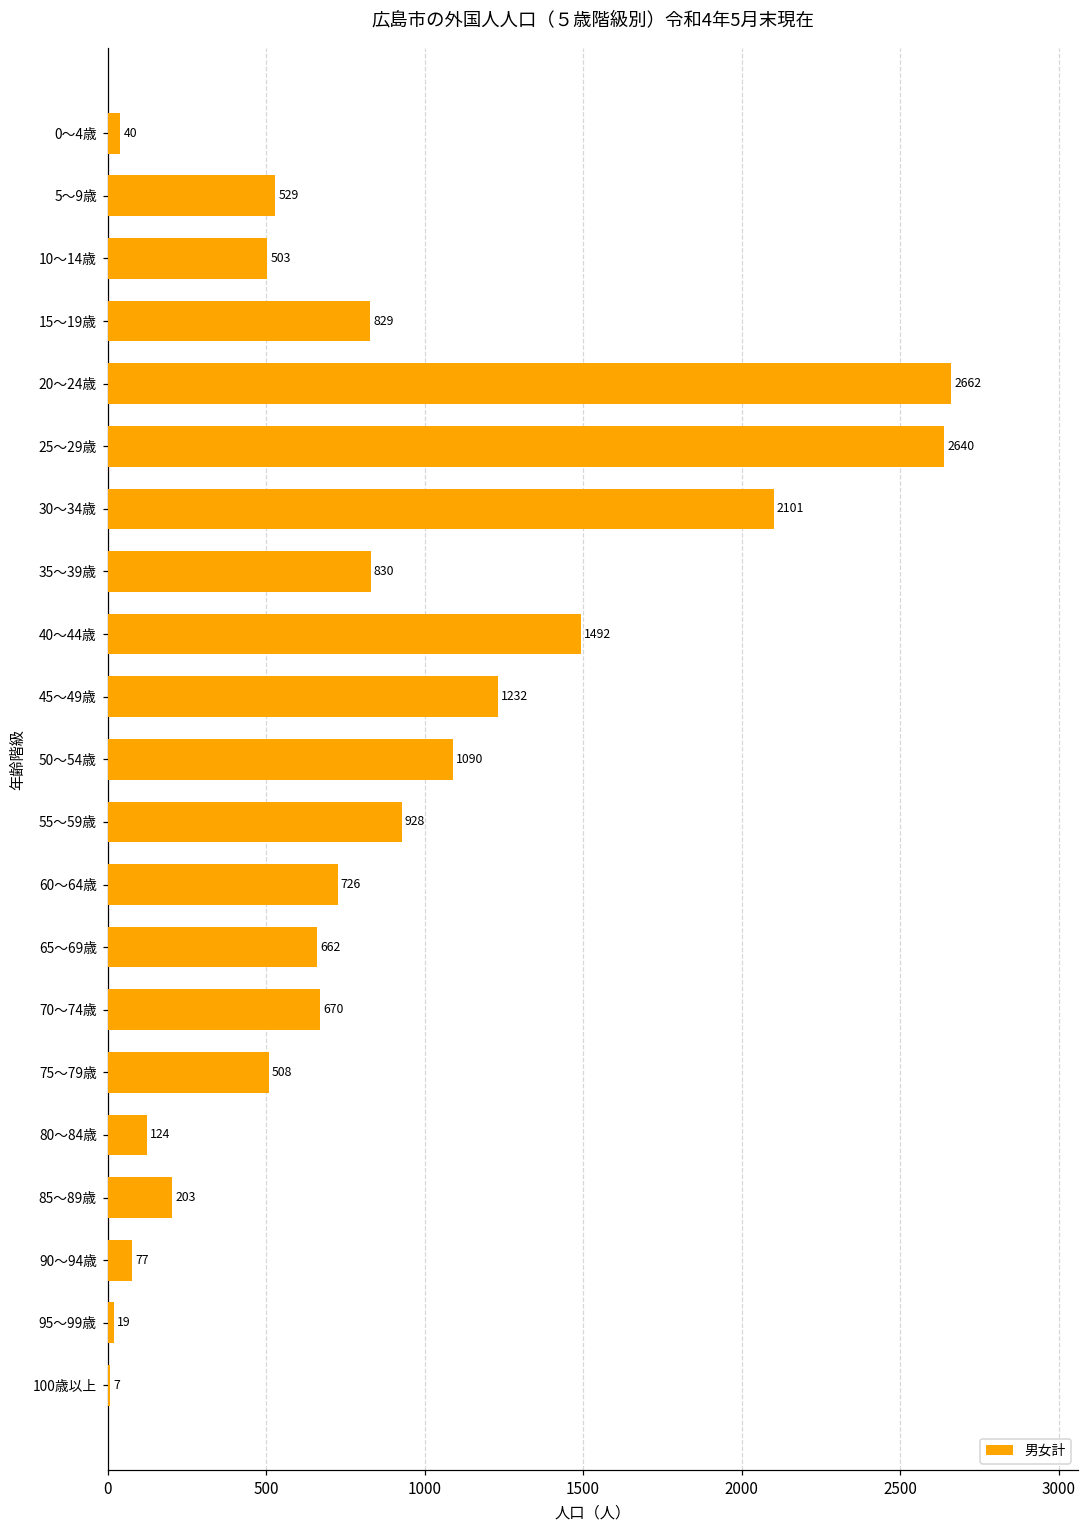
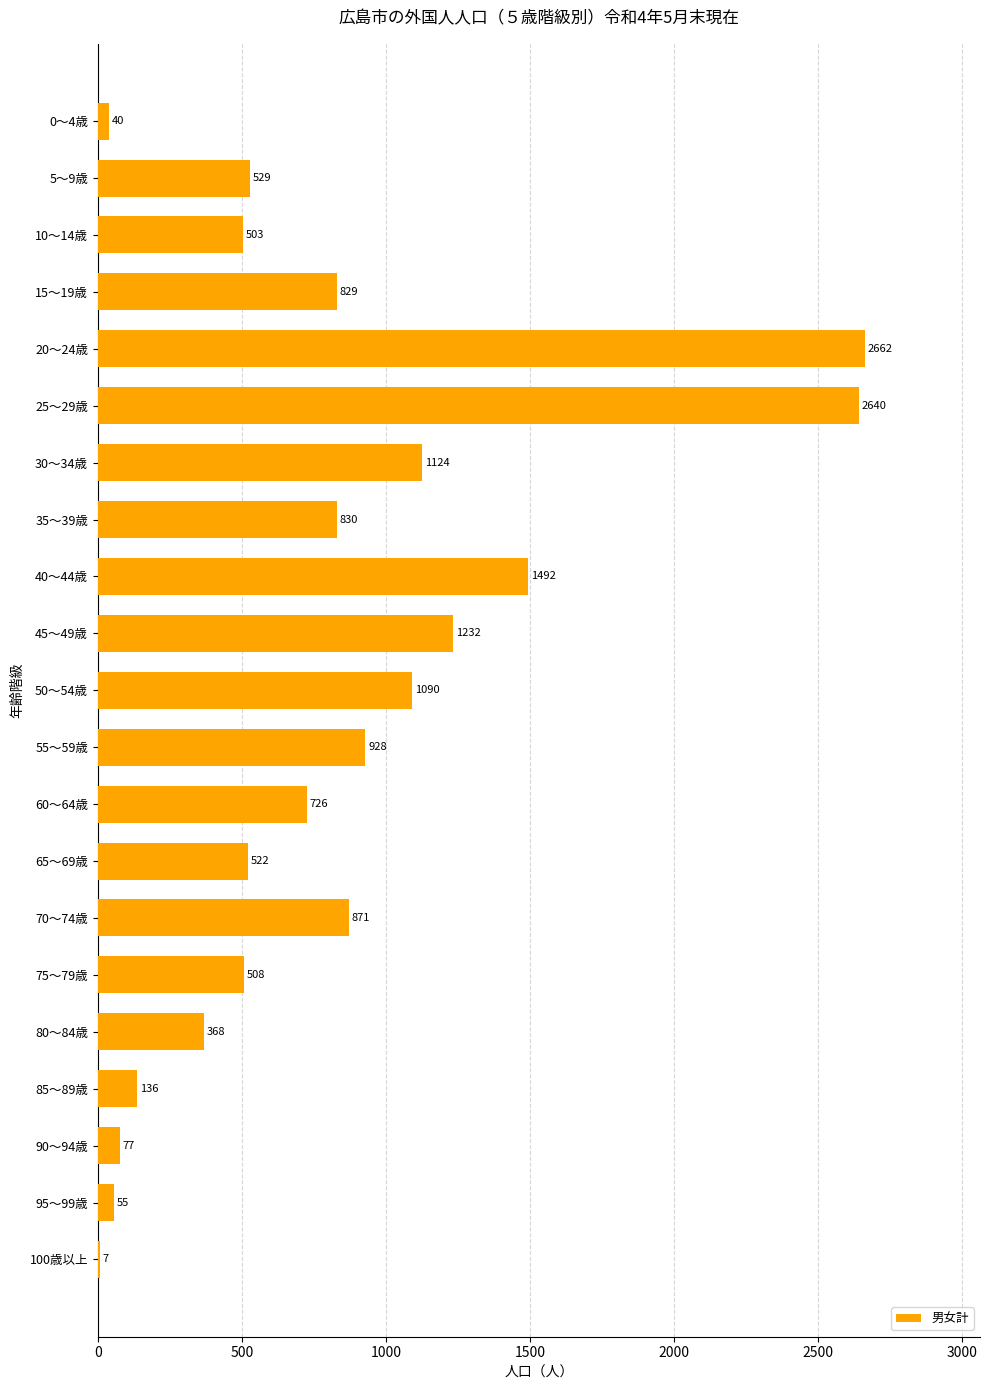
  {
    "0～4歳": 40,
    "5～9歳": 529,
    "10～14歳": 503,
    "15～19歳": 829,
    "20～24歳": 2662,
    "25～29歳": 2640,
-   "30～34歳": 2101,
+   "30～34歳": 1124,
    "35～39歳": 830,
    "40～44歳": 1492,
    "45～49歳": 1232,
    "50～54歳": 1090,
    "55～59歳": 928,
    "60～64歳": 726,
-   "65～69歳": 662,
-   "70～74歳": 670,
+   "65～69歳": 522,
+   "70～74歳": 871,
    "75～79歳": 508,
-   "80～84歳": 124,
-   "85～89歳": 203,
+   "80～84歳": 368,
+   "85～89歳": 136,
    "90～94歳": 77,
-   "95～99歳": 19,
+   "95～99歳": 55,
    "100歳以上": 7
  }
